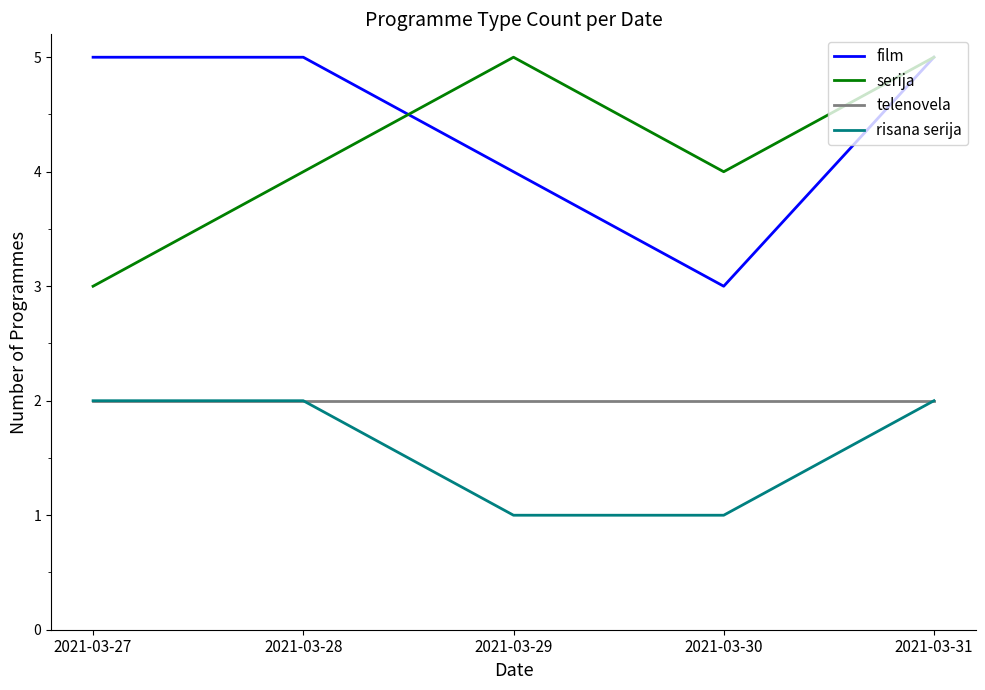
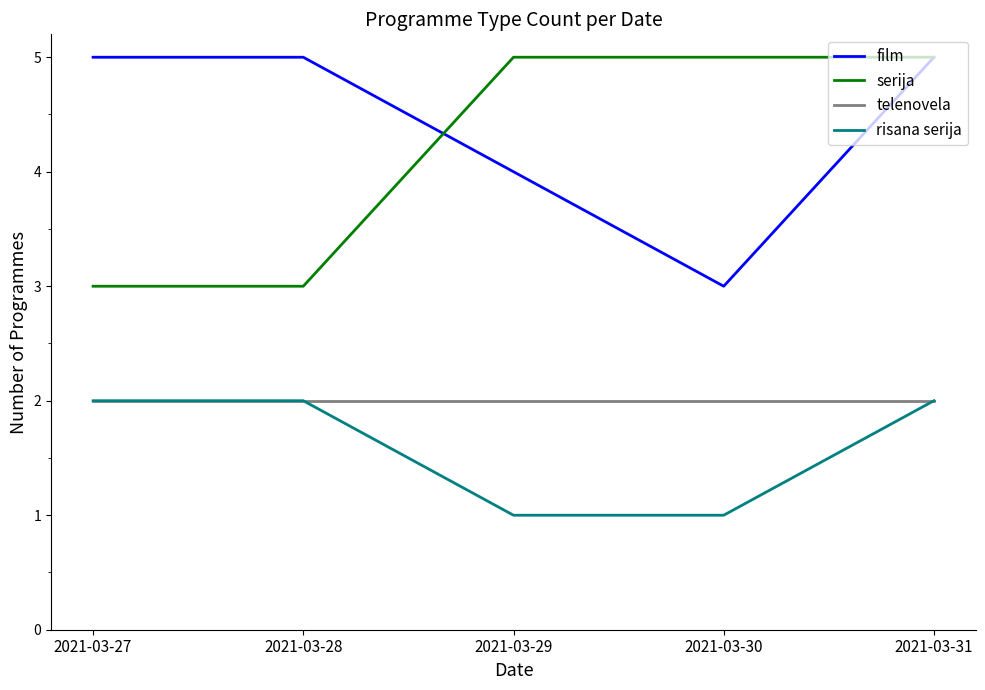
  {
    "film": {
      "2021-03-27": 5,
      "2021-03-28": 5,
      "2021-03-29": 4,
      "2021-03-30": 3
    },
    "serija": {
      "2021-03-27": 3,
-     "2021-03-28": 4,
+     "2021-03-28": 3,
      "2021-03-29": 5,
-     "2021-03-30": 4
+     "2021-03-30": 5
    },
    "telenovela": {
      "2021-03-29": 2,
      "2021-03-30": 2
    },
    "risana serija": {
      "2021-03-29": 1,
      "2021-03-30": 1
    }
  }
